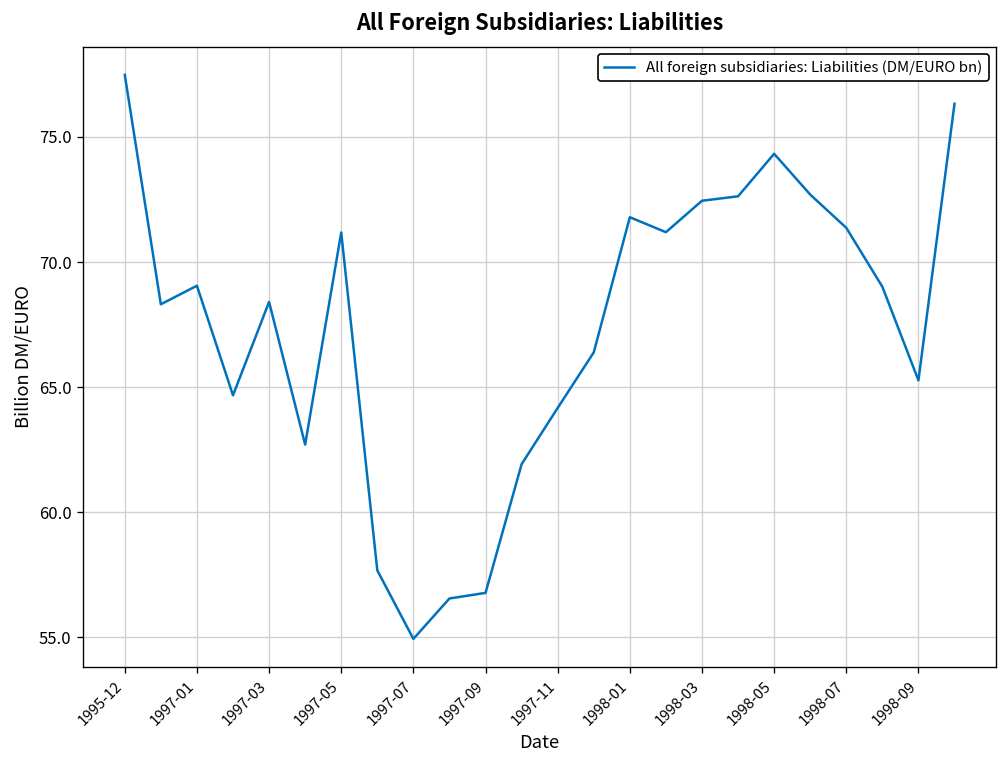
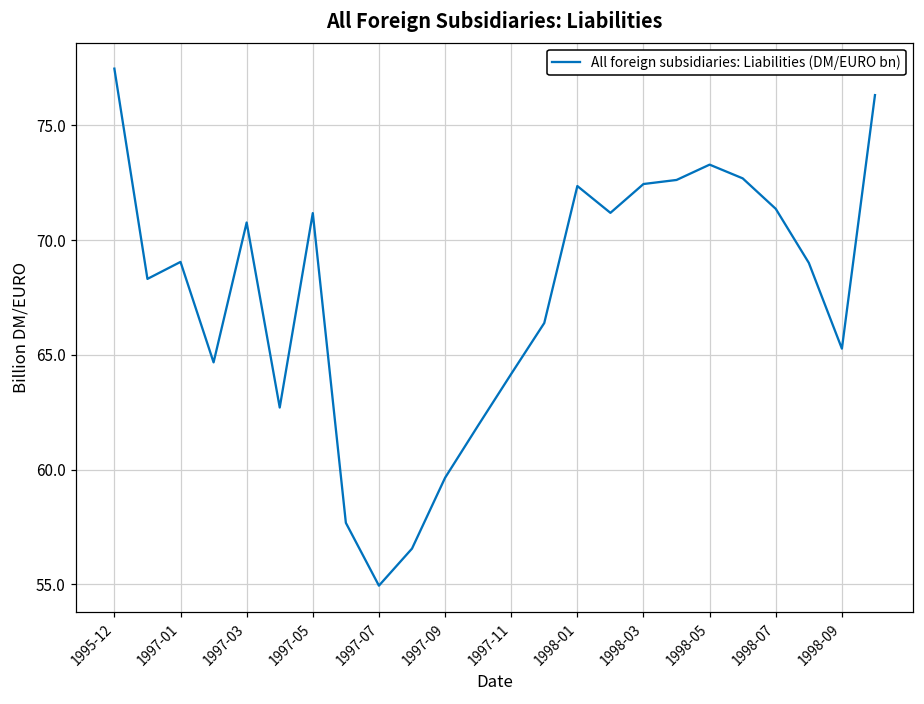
  {
    "1995-12": 77.5,
    "1997-01": 69.1,
-   "1997-03": 68.4,
+   "1997-03": 70.8,
    "1997-05": 71.2,
    "1997-07": 54.9,
-   "1997-09": 56.8,
+   "1997-09": 59.6,
    "1997-11": 64.2,
-   "1998-01": 71.8,
+   "1998-01": 72.4,
    "1998-03": 72.4,
-   "1998-05": 74.3,
+   "1998-05": 73.3,
    "1998-07": 71.4,
    "1998-09": 65.3
  }
